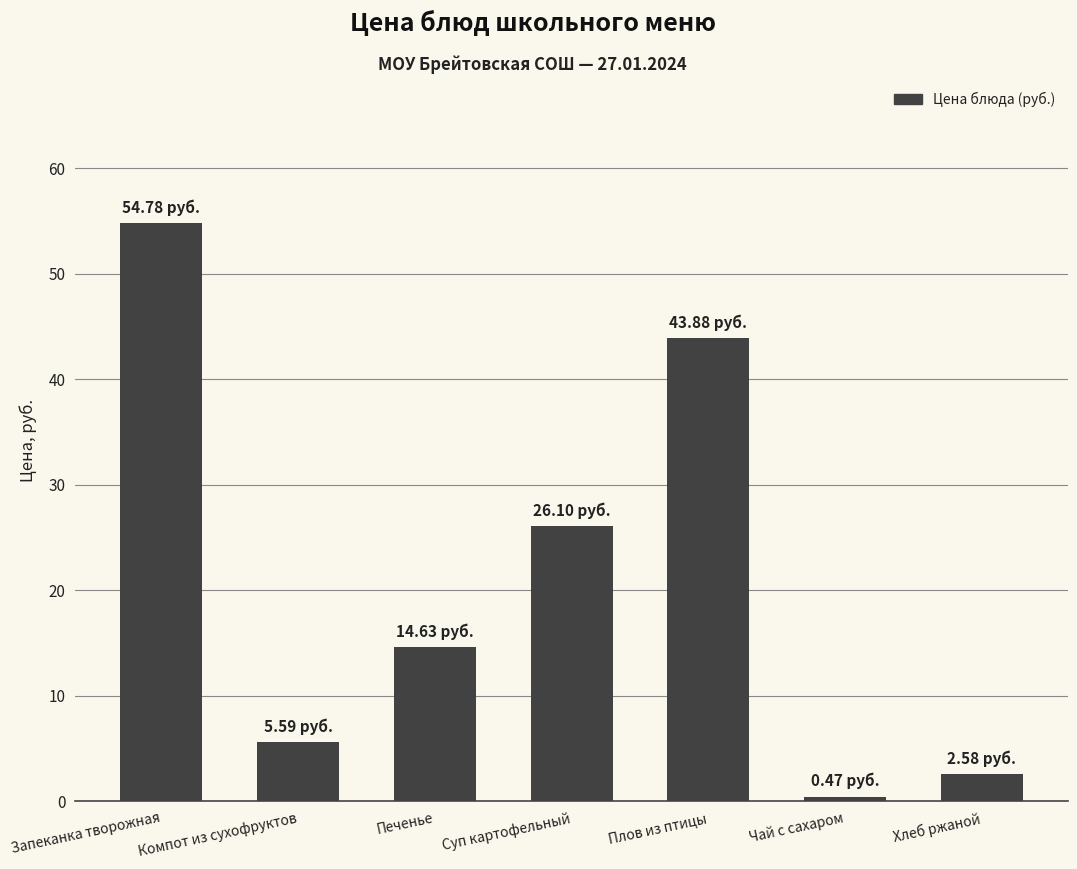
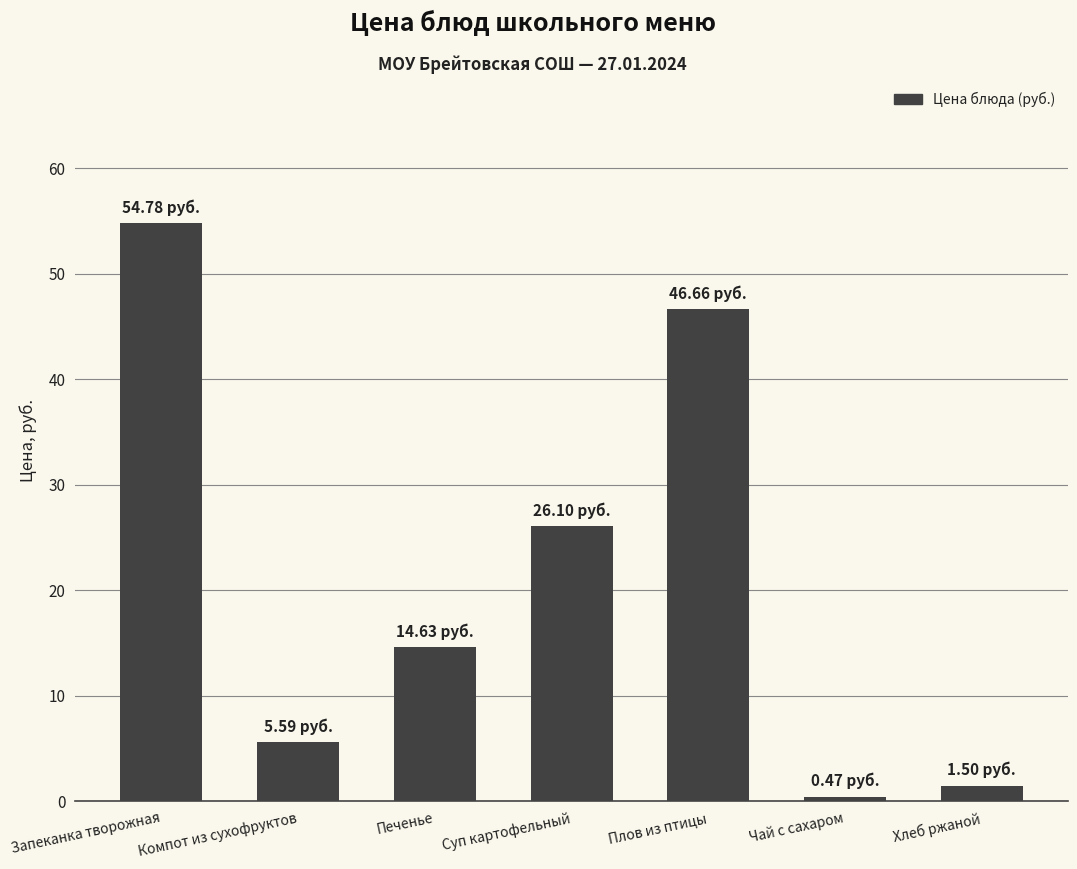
  {
    "Запеканка творожная": 54.78,
    "Компот из сухофруктов": 5.59,
    "Печенье": 14.63,
    "Суп картофельный": 26.10,
-   "Плов из птицы": 43.88,
+   "Плов из птицы": 46.66,
    "Чай с сахаром": 0.47,
-   "Хлеб ржаной": 2.58
+   "Хлеб ржаной": 1.50
  }
